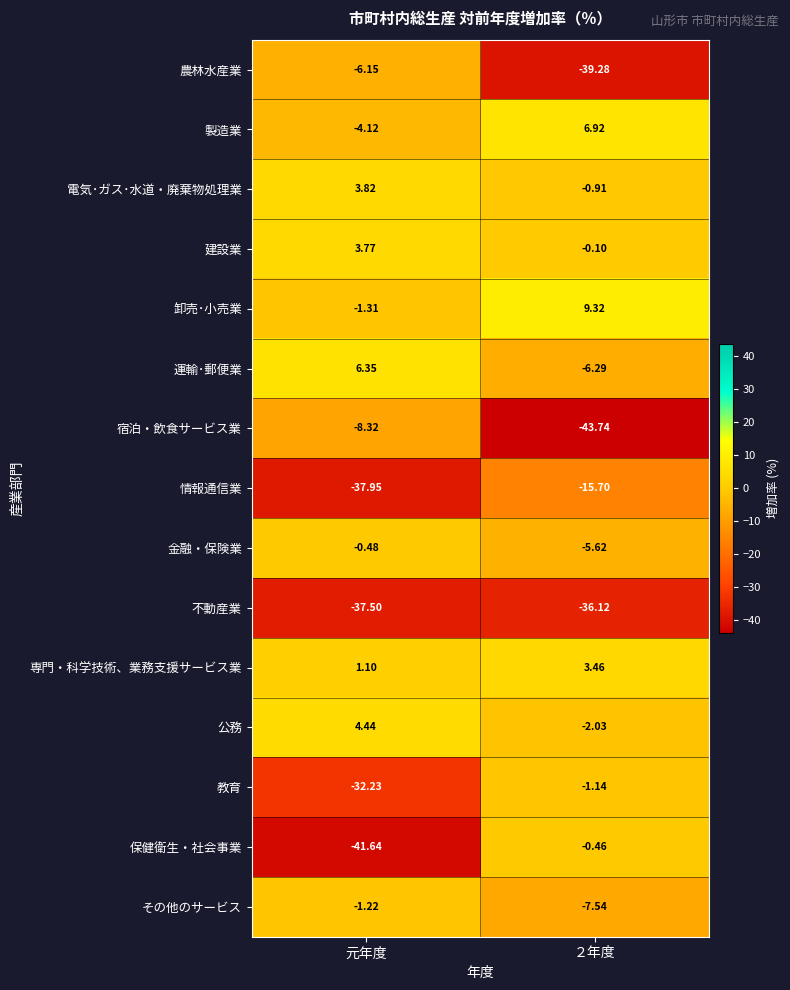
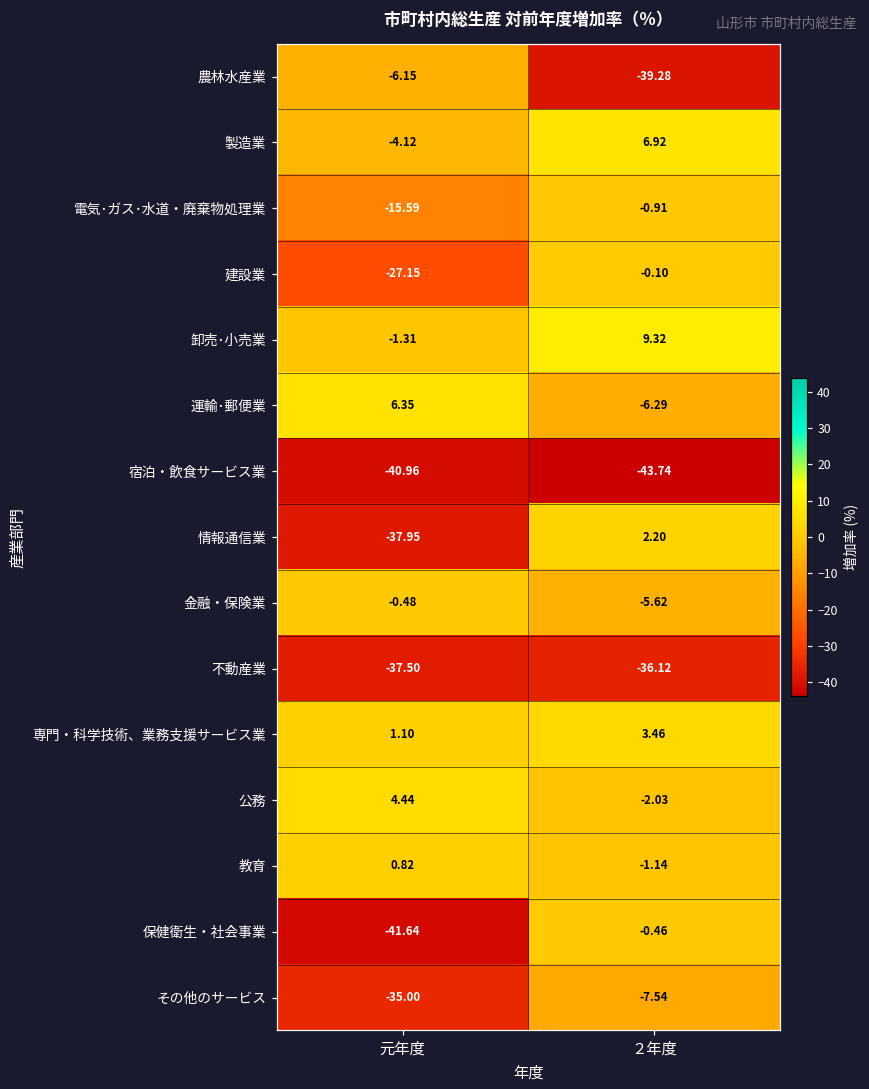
  {
    "農林水産業": {
      "元年度": -6.15,
      "２年度": -39.28
    },
    "製造業": {
      "元年度": -4.12,
      "２年度": 6.92
    },
    "電気･ガス･水道・廃棄物処理業": {
-     "元年度": 3.82,
+     "元年度": -15.59,
      "２年度": -0.91
    },
    "建設業": {
-     "元年度": 3.77,
+     "元年度": -27.15,
      "２年度": -0.10
    },
    "卸売･小売業": {
      "元年度": -1.31,
      "２年度": 9.32
    },
    "運輸･郵便業": {
      "元年度": 6.35,
      "２年度": -6.29
    },
    "宿泊・飲食サービス業": {
-     "元年度": -8.32,
+     "元年度": -40.96,
      "２年度": -43.74
    },
    "情報通信業": {
      "元年度": -37.95,
-     "２年度": -15.70
+     "２年度": 2.20
    },
    "金融・保険業": {
      "元年度": -0.48,
      "２年度": -5.62
    },
    "不動産業": {
      "元年度": -37.50,
      "２年度": -36.12
    },
    "専門・科学技術、業務支援サービス業": {
      "元年度": 1.10,
      "２年度": 3.46
    },
    "公務": {
      "元年度": 4.44,
      "２年度": -2.03
    },
    "教育": {
-     "元年度": -32.23,
+     "元年度": 0.82,
      "２年度": -1.14
    },
    "保健衛生・社会事業": {
      "元年度": -41.64,
      "２年度": -0.46
    },
    "その他のサービス": {
-     "元年度": -1.22,
+     "元年度": -35.00,
      "２年度": -7.54
    }
  }
